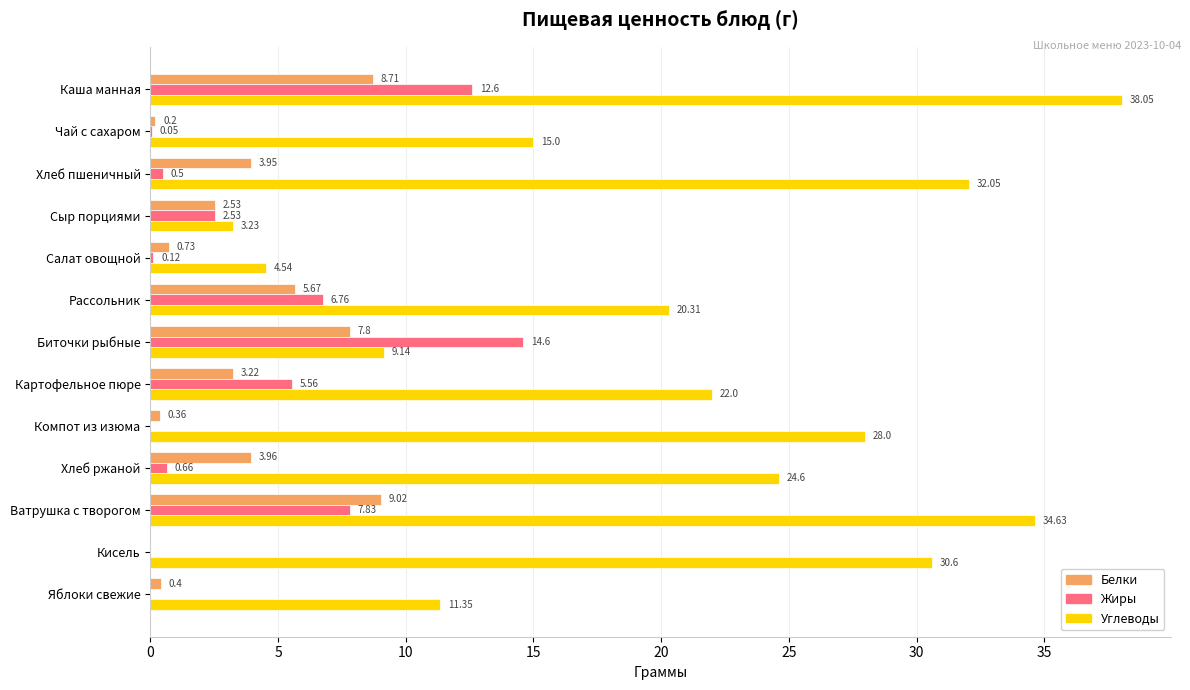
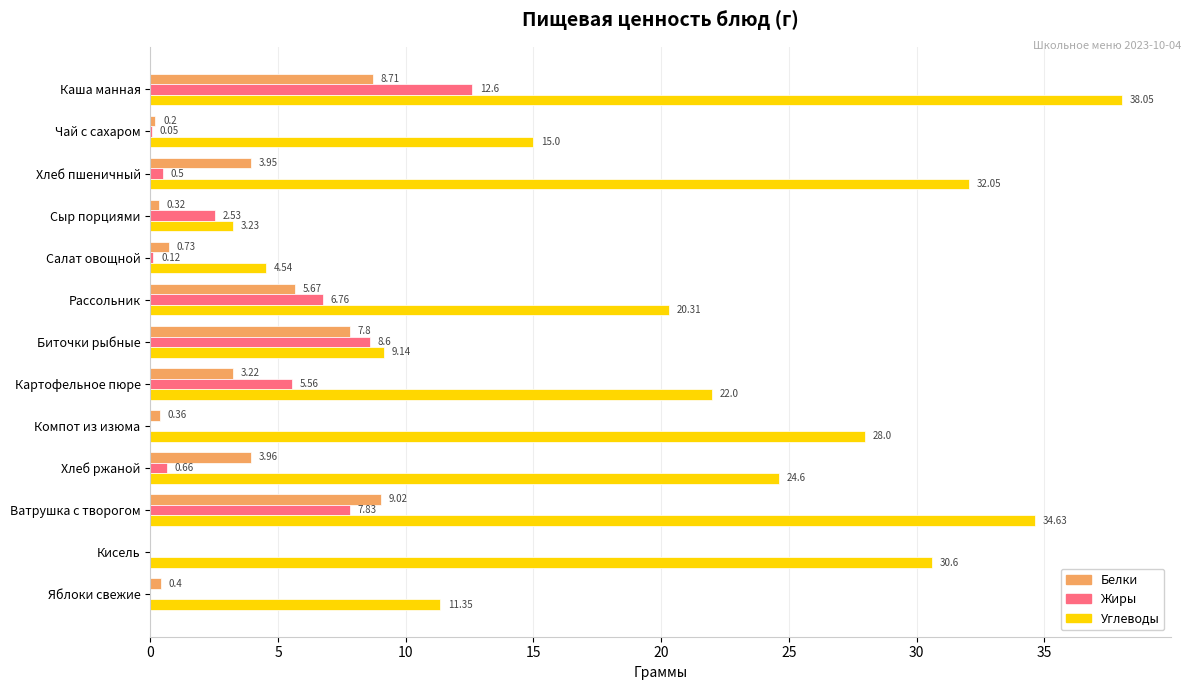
  {
    "Белки": {
      "Каша манная": 8.71,
      "Чай с сахаром": 0.2,
      "Хлеб пшеничный": 3.95,
-     "Сыр порциями": 2.53,
+     "Сыр порциями": 0.32,
      "Салат овощной": 0.73,
      "Рассольник": 5.67,
      "Биточки рыбные": 7.8,
      "Картофельное пюре": 3.22,
      "Компот из изюма": 0.36,
      "Хлеб ржаной": 3.96,
      "Ватрушка с творогом": 9.02,
      "Яблоки свежие": 0.4
    },
    "Жиры": {
      "Каша манная": 12.6,
      "Чай с сахаром": 0.05,
      "Хлеб пшеничный": 0.5,
      "Сыр порциями": 2.53,
      "Салат овощной": 0.12,
      "Рассольник": 6.76,
-     "Биточки рыбные": 14.6,
+     "Биточки рыбные": 8.6,
      "Картофельное пюре": 5.56,
      "Хлеб ржаной": 0.66,
      "Ватрушка с творогом": 7.83
    },
    "Углеводы": {
      "Каша манная": 38.05,
      "Чай с сахаром": 15.0,
      "Хлеб пшеничный": 32.05,
      "Сыр порциями": 3.23,
      "Салат овощной": 4.54,
      "Рассольник": 20.31,
      "Биточки рыбные": 9.14,
      "Картофельное пюре": 22.0,
      "Компот из изюма": 28.0,
      "Хлеб ржаной": 24.6,
      "Ватрушка с творогом": 34.63,
      "Кисель": 30.6,
      "Яблоки свежие": 11.35
    }
  }
